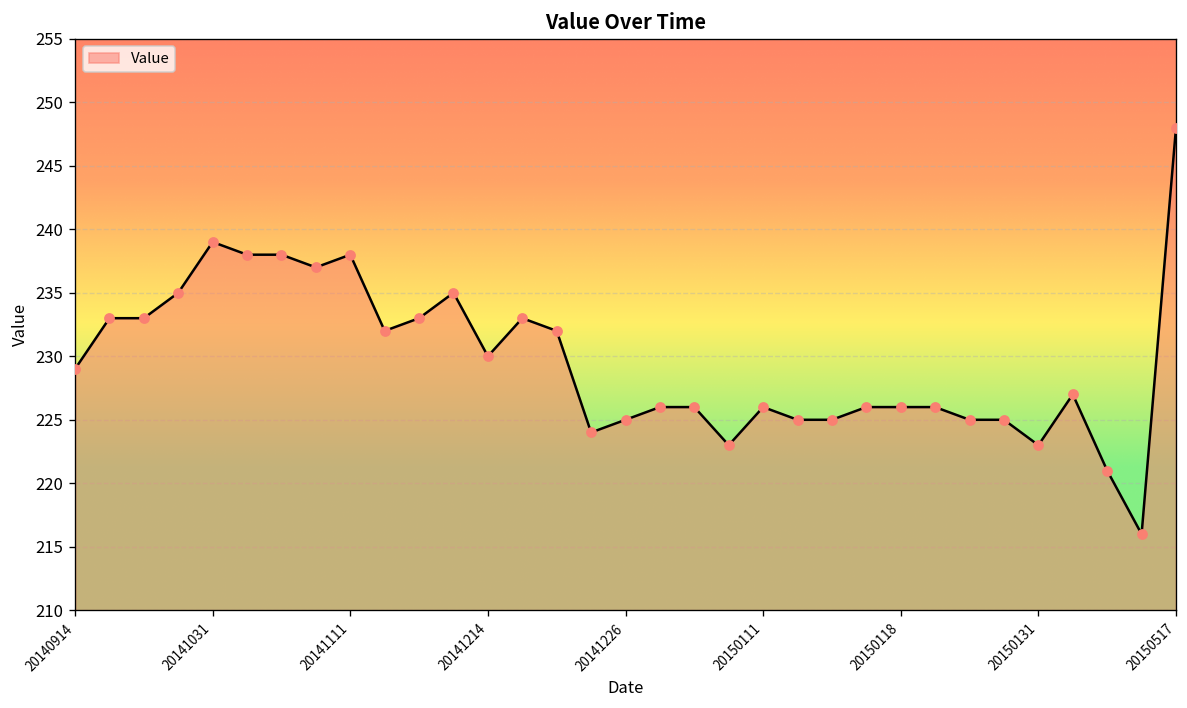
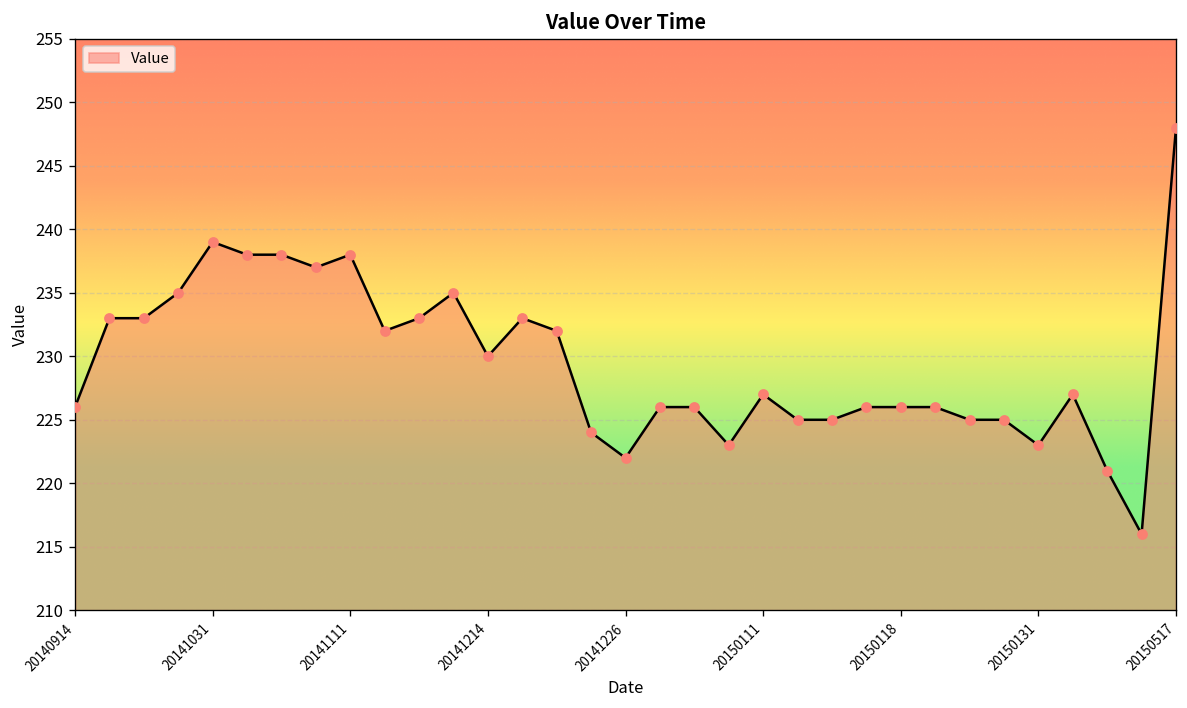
  {
-   "20140914": 229,
+   "20140914": 226,
    "20141031": 239,
    "20141111": 238,
    "20141214": 230,
-   "20141226": 225,
-   "20150111": 226,
+   "20141226": 222,
+   "20150111": 227,
    "20150131": 223,
    "20150517": 248
  }
